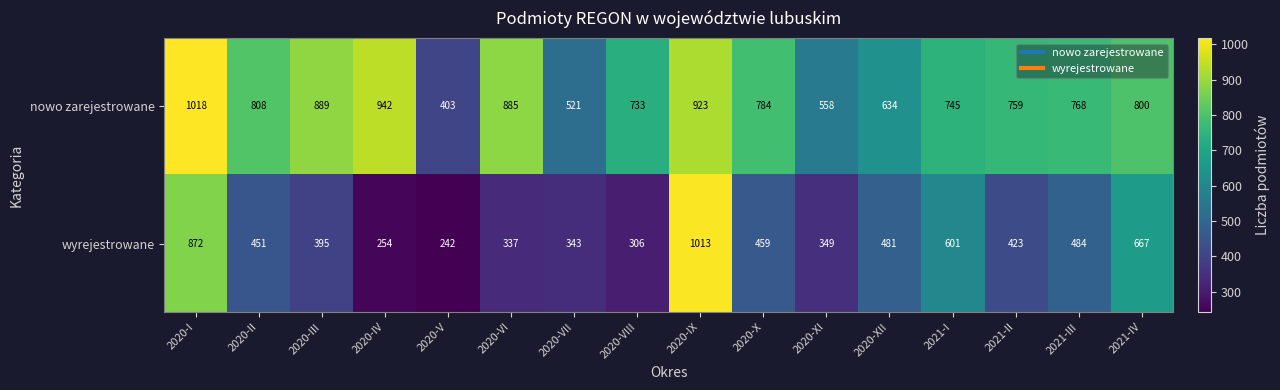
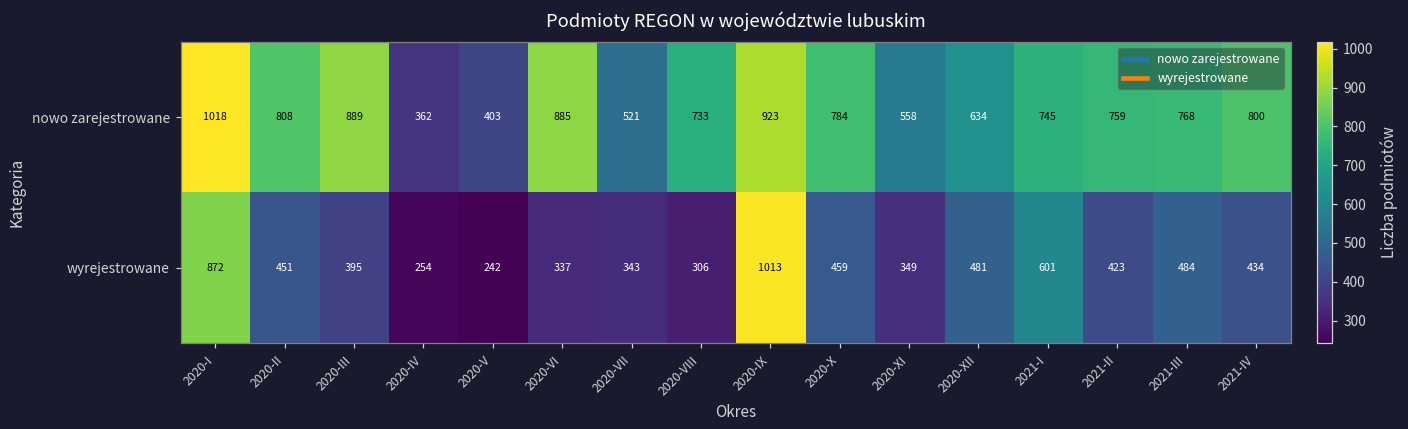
  {
    "nowo zarejestrowane": {
      "2020-I": 1018,
      "2020-II": 808,
      "2020-III": 889,
-     "2020-IV": 942,
+     "2020-IV": 362,
      "2020-V": 403,
      "2020-VI": 885,
      "2020-VII": 521,
      "2020-VIII": 733,
      "2020-IX": 923,
      "2020-X": 784,
      "2020-XI": 558,
      "2020-XII": 634,
      "2021-I": 745,
      "2021-II": 759,
      "2021-III": 768,
      "2021-IV": 800
    },
    "wyrejestrowane": {
      "2020-I": 872,
      "2020-II": 451,
      "2020-III": 395,
      "2020-IV": 254,
      "2020-V": 242,
      "2020-VI": 337,
      "2020-VII": 343,
      "2020-VIII": 306,
      "2020-IX": 1013,
      "2020-X": 459,
      "2020-XI": 349,
      "2020-XII": 481,
      "2021-I": 601,
      "2021-II": 423,
      "2021-III": 484,
-     "2021-IV": 667
+     "2021-IV": 434
    }
  }
